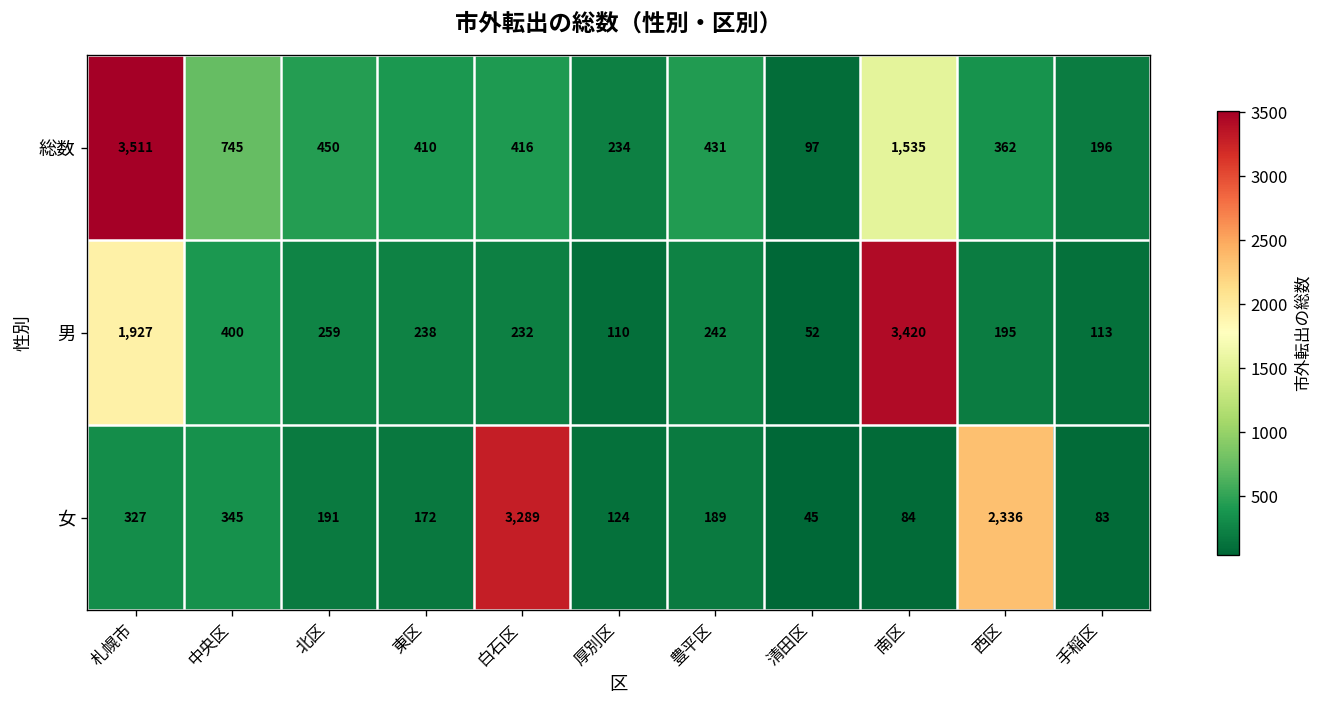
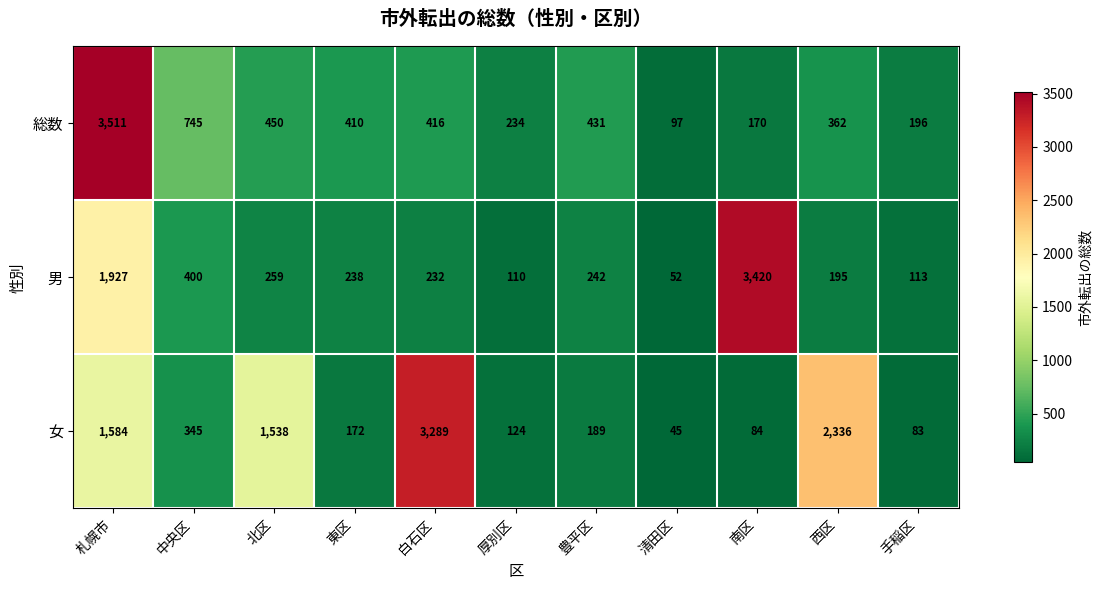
  {
    "総数": {
      "札幌市": "3,511",
      "中央区": "745",
      "北区": "450",
      "東区": "410",
      "白石区": "416",
      "厚別区": "234",
      "豊平区": "431",
      "清田区": "97",
-     "南区": "1,535",
+     "南区": "170",
      "西区": "362",
      "手稲区": "196"
    },
    "男": {
      "札幌市": "1,927",
      "中央区": "400",
      "北区": "259",
      "東区": "238",
      "白石区": "232",
      "厚別区": "110",
      "豊平区": "242",
      "清田区": "52",
      "南区": "3,420",
      "西区": "195",
      "手稲区": "113"
    },
    "女": {
-     "札幌市": "327",
+     "札幌市": "1,584",
      "中央区": "345",
-     "北区": "191",
+     "北区": "1,538",
      "東区": "172",
      "白石区": "3,289",
      "厚別区": "124",
      "豊平区": "189",
      "清田区": "45",
      "南区": "84",
      "西区": "2,336",
      "手稲区": "83"
    }
  }
